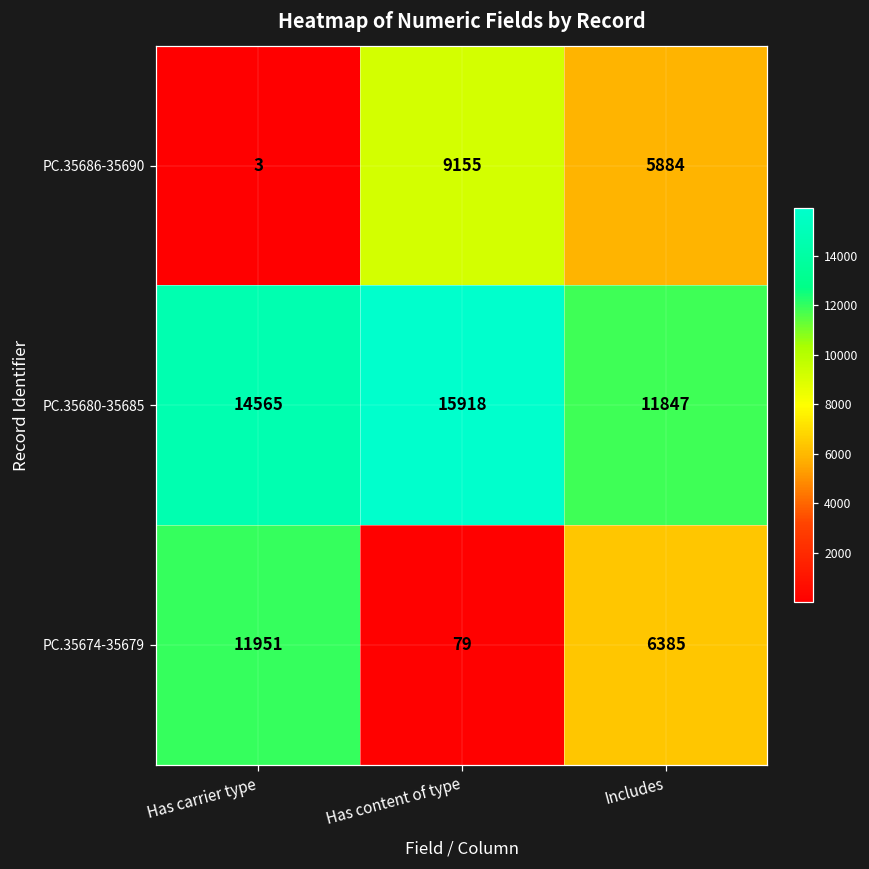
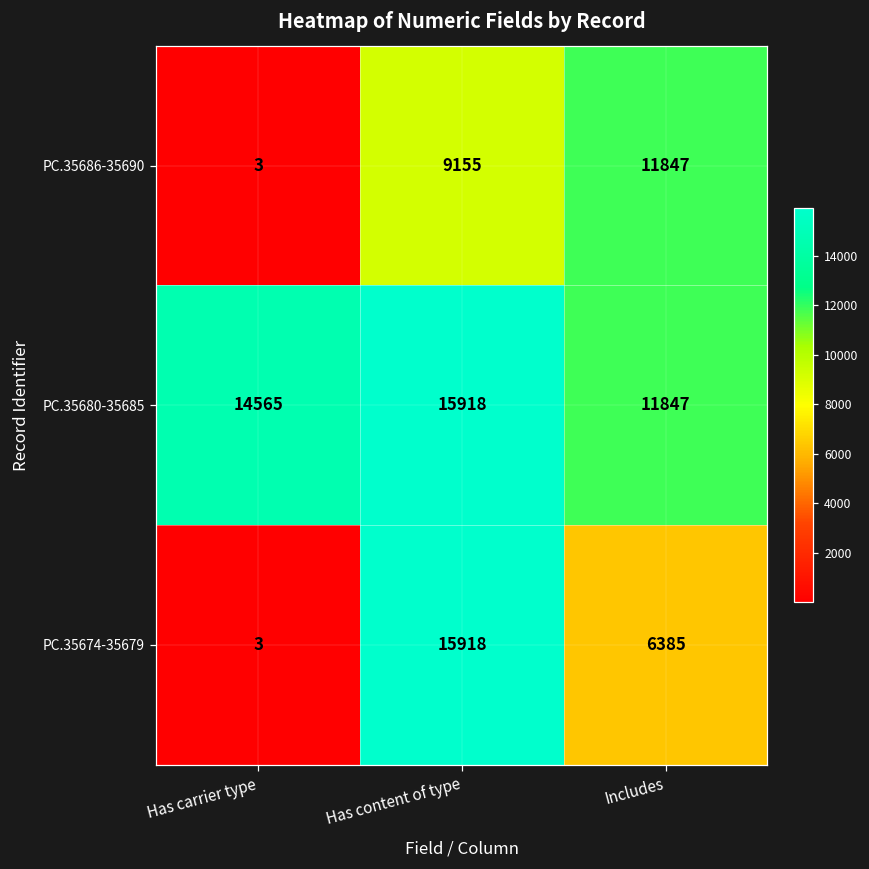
  {
    "PC.35686-35690": {
      "Has carrier type": 3,
      "Has content of type": 9155,
-     "Includes": 5884
+     "Includes": 11847
    },
    "PC.35680-35685": {
      "Has carrier type": 14565,
      "Has content of type": 15918,
      "Includes": 11847
    },
    "PC.35674-35679": {
-     "Has carrier type": 11951,
-     "Has content of type": 79,
+     "Has carrier type": 3,
+     "Has content of type": 15918,
      "Includes": 6385
    }
  }
